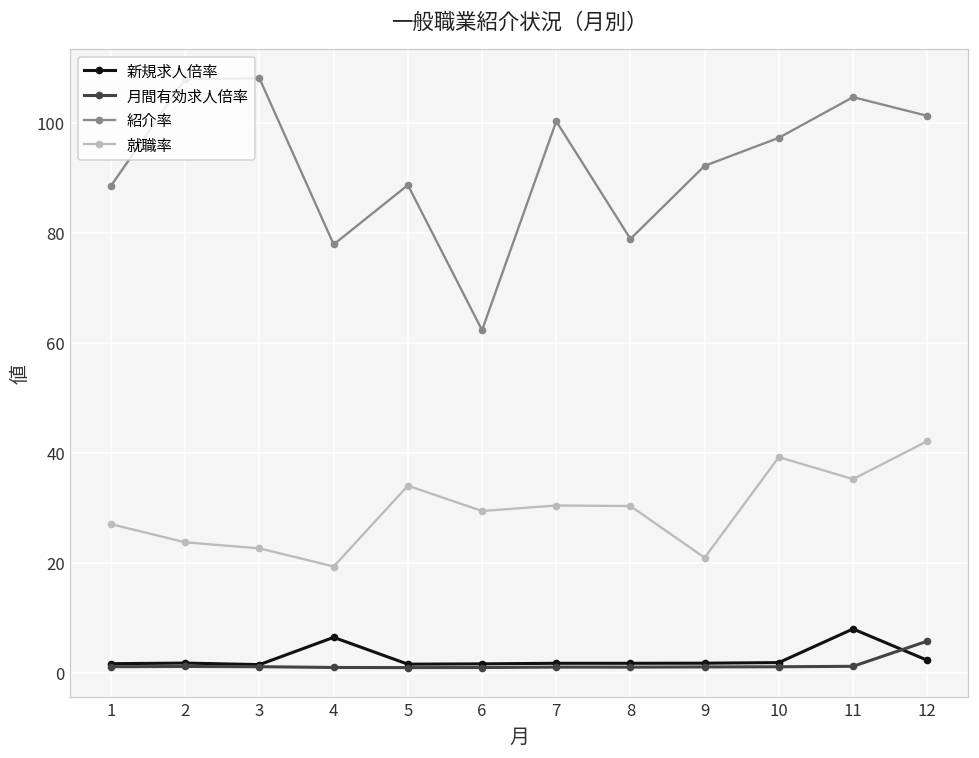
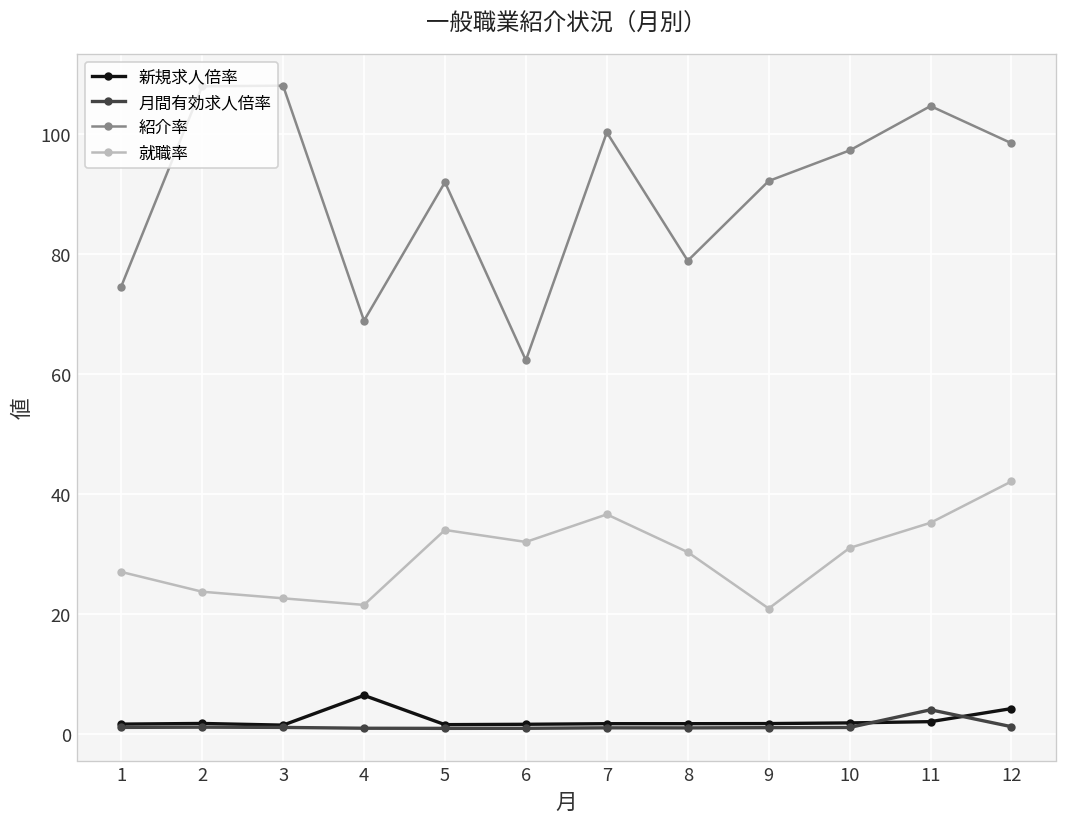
  {
    "新規求人倍率": {
      "1": 2,
      "2": 2,
      "4": 6,
      "5": 2,
      "6": 2,
      "7": 2,
      "8": 2,
      "9": 2,
      "10": 2,
-     "11": 8,
-     "12": 2
+     "11": 2,
+     "12": 4
    },
    "月間有効求人倍率": {
      "1": 1,
      "2": 1,
      "4": 1,
      "5": 1,
      "6": 1,
      "7": 1,
      "8": 1,
      "9": 1,
      "10": 1,
-     "11": 1,
-     "12": 6
+     "11": 4,
+     "12": 1
    },
    "紹介率": {
-     "1": 89,
+     "1": 75,
      "3": 108,
-     "4": 78,
-     "5": 89,
+     "4": 69,
+     "5": 92,
      "6": 62,
      "7": 100,
      "8": 79,
      "9": 92,
      "10": 97,
      "11": 105,
-     "12": 101
+     "12": 99
    },
    "就職率": {
      "1": 27,
      "2": 24,
      "3": 23,
-     "4": 19,
+     "4": 22,
      "5": 34,
-     "6": 29,
-     "7": 30,
+     "6": 32,
+     "7": 37,
      "8": 30,
      "9": 21,
-     "10": 39,
+     "10": 31,
      "11": 35,
      "12": 42
    }
  }
